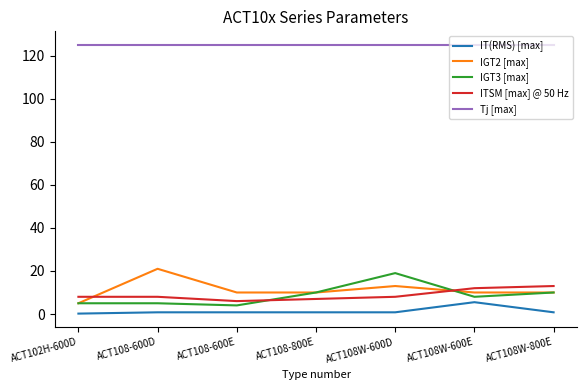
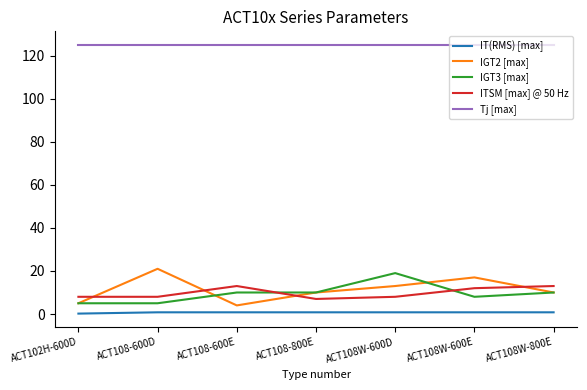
  {
    "IT(RMS) [max]": {
      "ACT102H-600D": 0,
      "ACT108-600D": 1,
      "ACT108-600E": 1,
      "ACT108-800E": 1,
      "ACT108W-600D": 1,
-     "ACT108W-600E": 6,
+     "ACT108W-600E": 1,
      "ACT108W-800E": 1
    },
    "IGT2 [max]": {
      "ACT108-600D": 21,
-     "ACT108-600E": 10,
+     "ACT108-600E": 4,
      "ACT108W-600D": 13,
-     "ACT108W-600E": 10
+     "ACT108W-600E": 17
    },
    "IGT3 [max]": {
      "ACT108-600D": 5,
-     "ACT108-600E": 4,
+     "ACT108-600E": 10,
      "ACT108W-600D": 19,
      "ACT108W-600E": 8
    },
    "ITSM [max] @ 50 Hz": {
      "ACT102H-600D": 8,
      "ACT108-600D": 8,
-     "ACT108-600E": 6,
+     "ACT108-600E": 13,
      "ACT108-800E": 7,
      "ACT108W-600D": 8,
      "ACT108W-600E": 12,
      "ACT108W-800E": 13
    },
    "Tj [max]": {
      "ACT102H-600D": 125,
      "ACT108-600D": 125,
      "ACT108-600E": 125,
      "ACT108-800E": 125,
      "ACT108W-600D": 125
    }
  }
